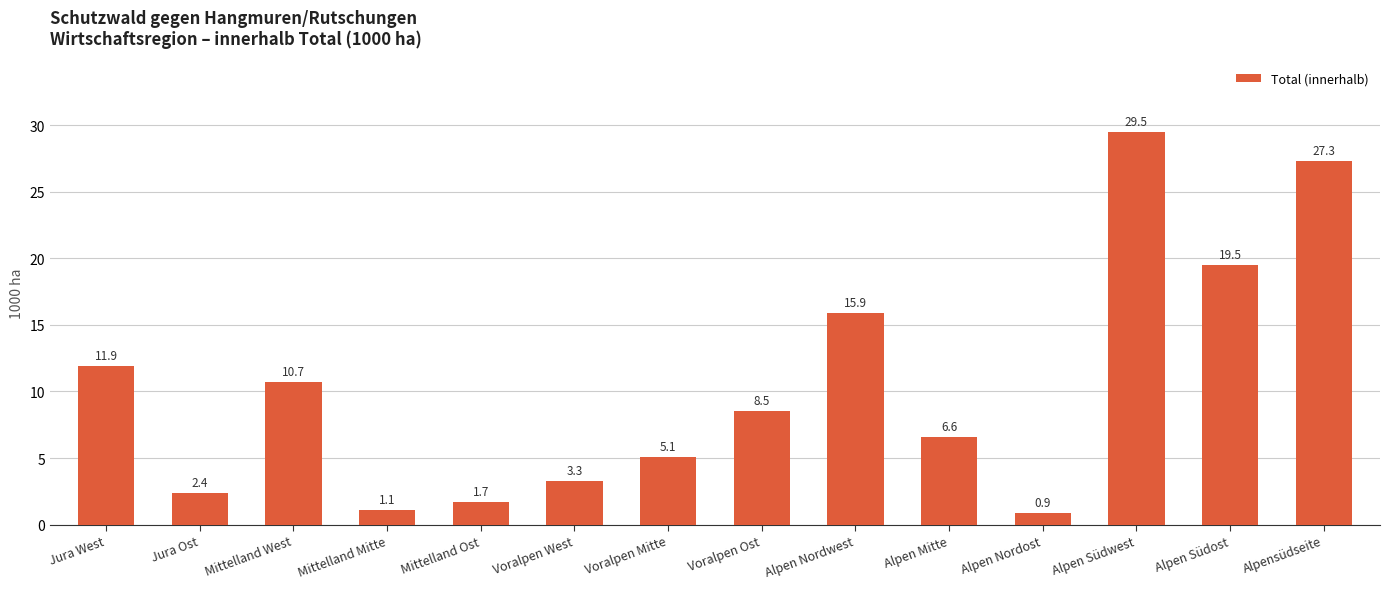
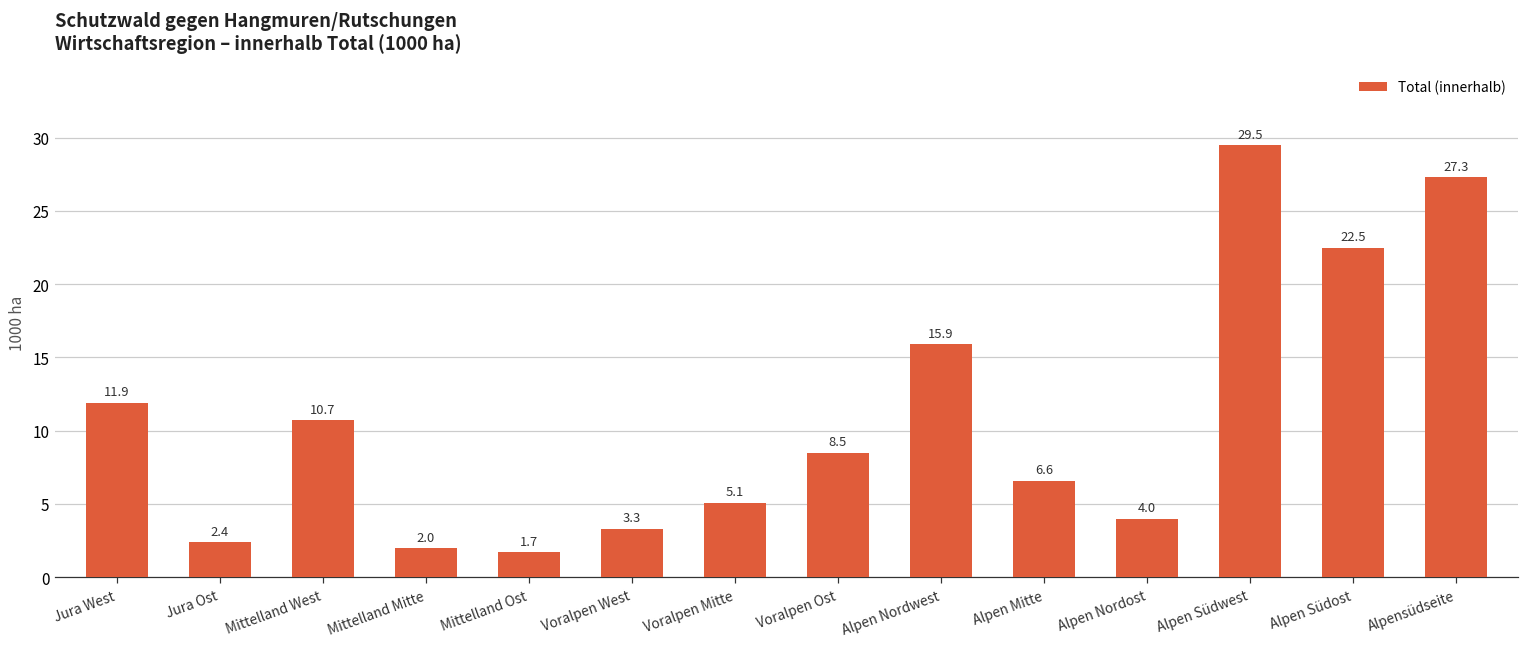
  {
    "Jura West": 11.9,
    "Jura Ost": 2.4,
    "Mittelland West": 10.7,
-   "Mittelland Mitte": 1.1,
+   "Mittelland Mitte": 2.0,
    "Mittelland Ost": 1.7,
    "Voralpen West": 3.3,
    "Voralpen Mitte": 5.1,
    "Voralpen Ost": 8.5,
    "Alpen Nordwest": 15.9,
    "Alpen Mitte": 6.6,
-   "Alpen Nordost": 0.9,
+   "Alpen Nordost": 4.0,
    "Alpen Südwest": 29.5,
-   "Alpen Südost": 19.5,
+   "Alpen Südost": 22.5,
    "Alpensüdseite": 27.3
  }
